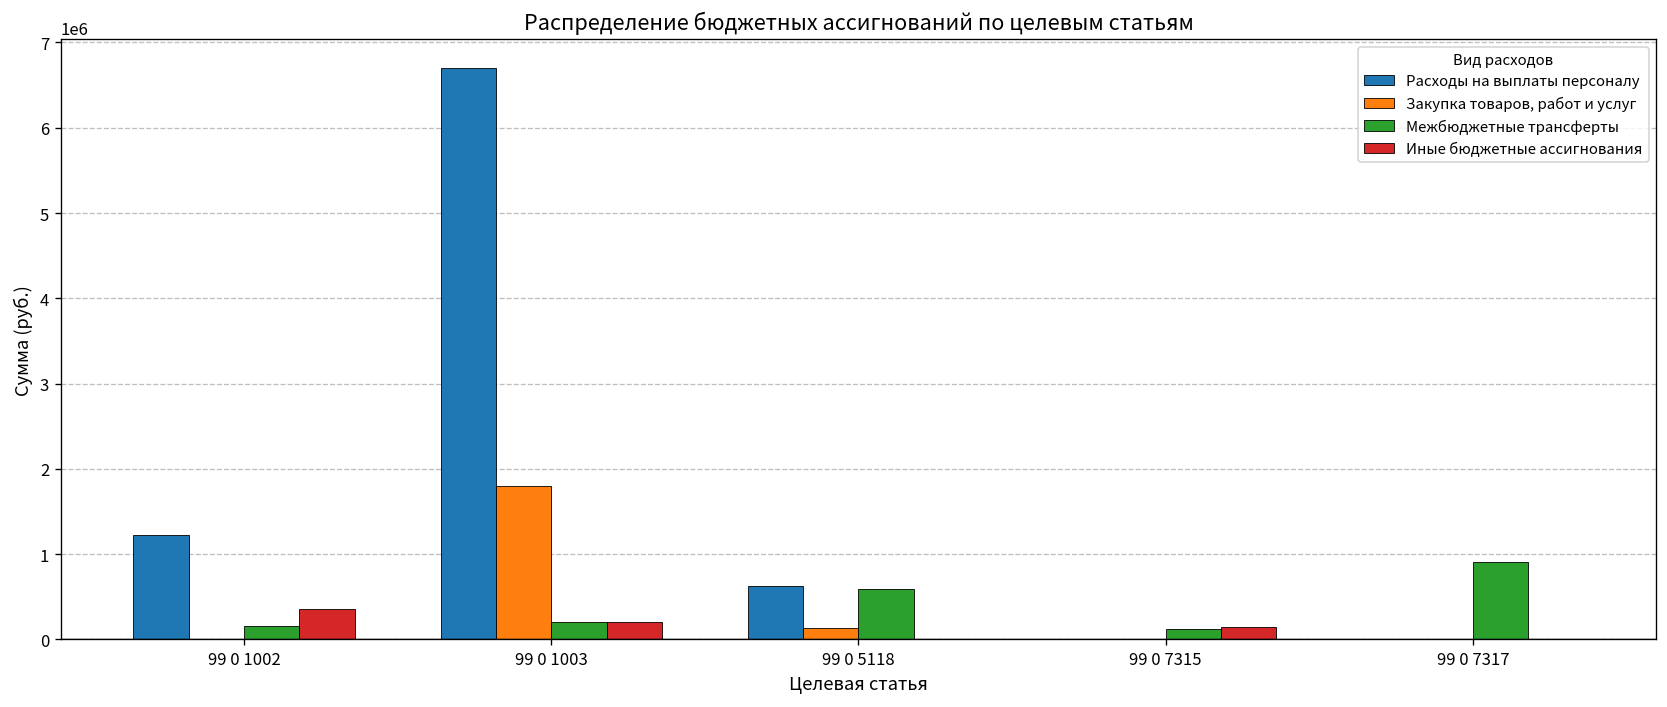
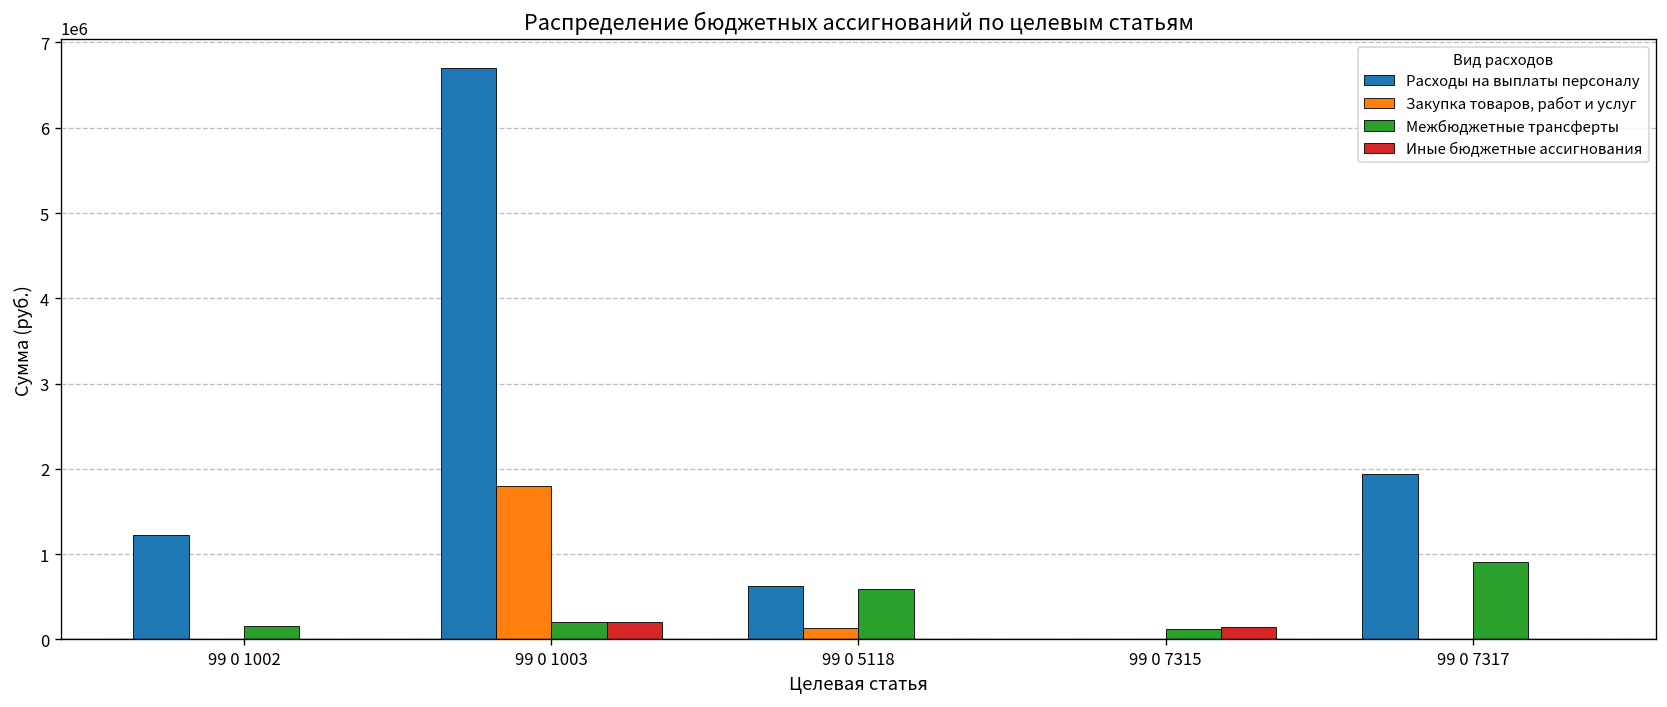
  {
    "Расходы на выплаты персоналу": {
      "99 0 1002": 1200000,
      "99 0 1003": 6700000,
      "99 0 5118": 600000,
-     "99 0 7317": 0
+     "99 0 7317": 1900000
    },
    "Закупка товаров, работ и услуг": {
      "99 0 1002": 0,
      "99 0 1003": 1800000,
      "99 0 5118": 100000
    },
    "Межбюджетные трансферты": {
      "99 0 1002": 200000,
      "99 0 1003": 200000,
      "99 0 5118": 600000,
      "99 0 7315": 100000,
      "99 0 7317": 900000
    },
    "Иные бюджетные ассигнования": {
-     "99 0 1002": 400000,
+     "99 0 1002": 0,
      "99 0 1003": 200000,
      "99 0 5118": 0,
      "99 0 7315": 100000,
      "99 0 7317": 0
    }
  }
